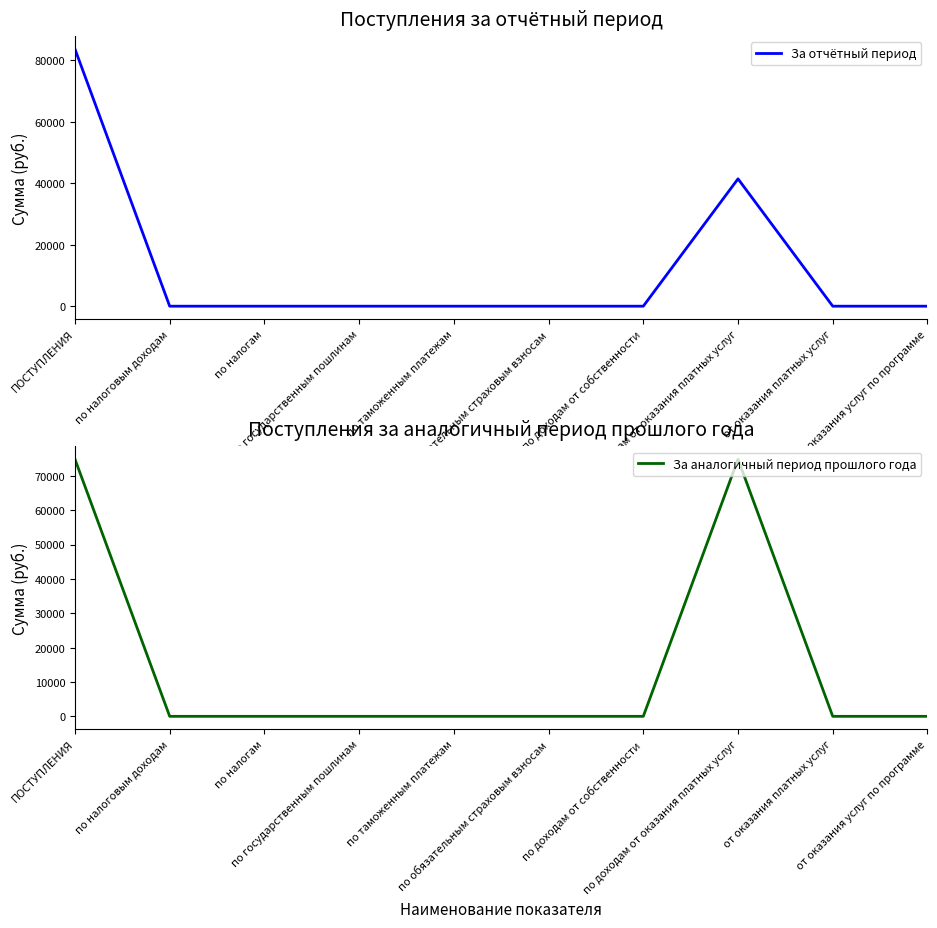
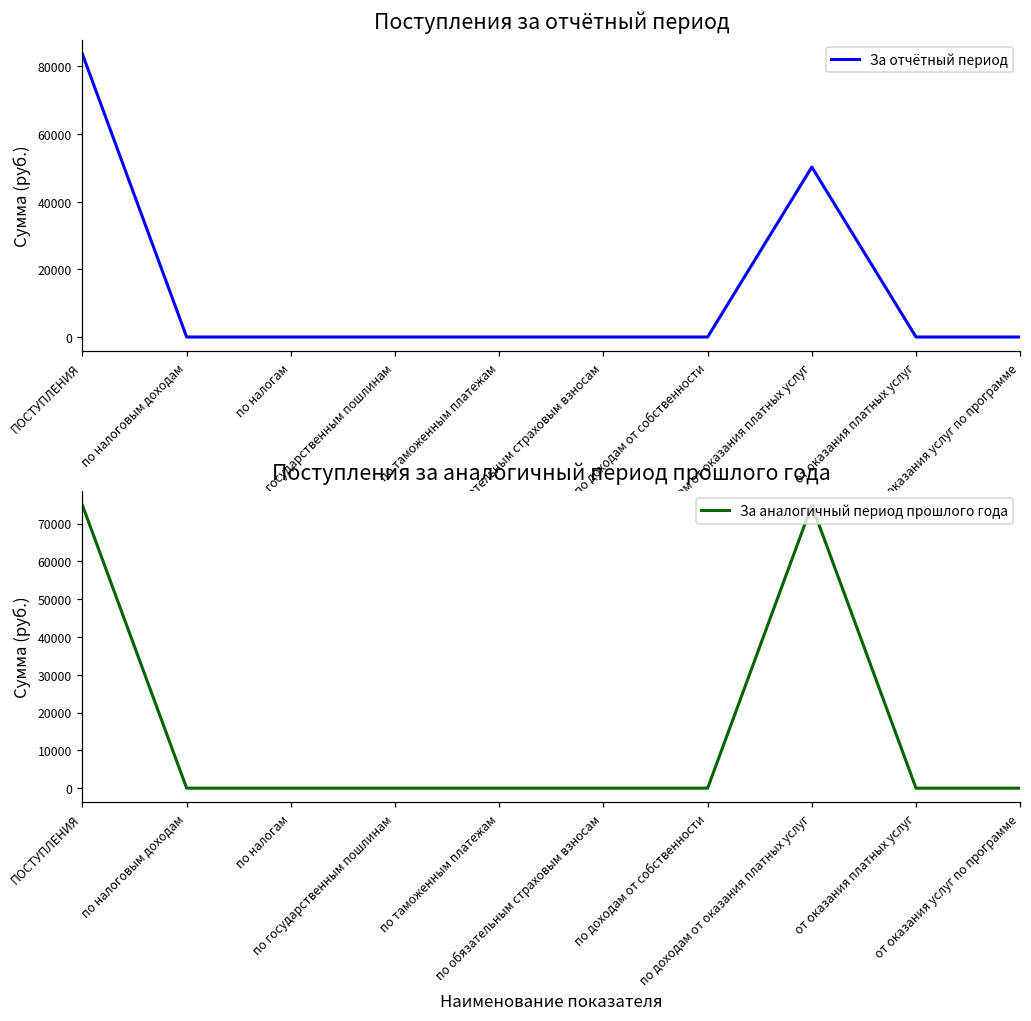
  {
    "Поступления за отчётный период": {
      "ПОСТУПЛЕНИЯ": 84000,
      "по налоговым доходам": 0,
      "по налогам": 0,
      "по государственным пошлинам": 0,
      "по таможенным платежам": 0,
      "по обязательным страховым взносам": 0,
      "по доходам от собственности": 0,
-     "по доходам от оказания платных услуг": 41000,
+     "по доходам от оказания платных услуг": 50000,
      "от оказания платных услуг": 0,
      "от оказания услуг по программе": 0
    },
    "Поступления за аналогичный период прошлого года": {
      "ПОСТУПЛЕНИЯ": 75000,
      "по налоговым доходам": 0,
      "по налогам": 0,
      "по государственным пошлинам": 0,
      "по таможенным платежам": 0,
      "по обязательным страховым взносам": 0,
      "по доходам от собственности": 0,
      "от оказания платных услуг": 0,
      "от оказания услуг по программе": 0
    }
  }
